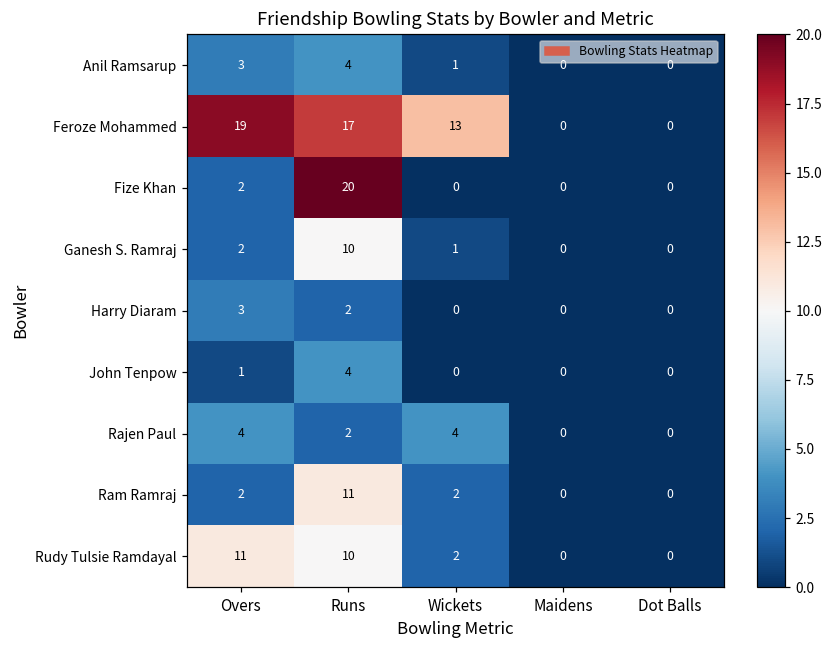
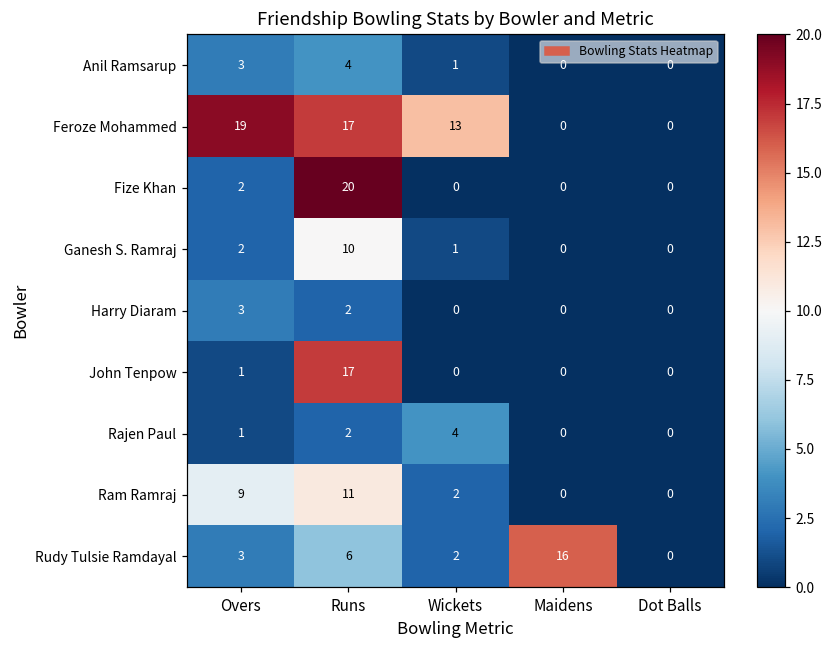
  {
    "Anil Ramsarup": {
      "Overs": 3,
      "Runs": 4,
      "Wickets": 1
    },
    "Feroze Mohammed": {
      "Overs": 19,
      "Runs": 17,
      "Wickets": 13,
      "Maidens": 0,
      "Dot Balls": 0
    },
    "Fize Khan": {
      "Overs": 2,
      "Runs": 20,
      "Wickets": 0,
      "Maidens": 0,
      "Dot Balls": 0
    },
    "Ganesh S. Ramraj": {
      "Overs": 2,
      "Runs": 10,
      "Wickets": 1,
      "Maidens": 0,
      "Dot Balls": 0
    },
    "Harry Diaram": {
      "Overs": 3,
      "Runs": 2,
      "Wickets": 0,
      "Maidens": 0,
      "Dot Balls": 0
    },
    "John Tenpow": {
      "Overs": 1,
-     "Runs": 4,
+     "Runs": 17,
      "Wickets": 0,
      "Maidens": 0,
      "Dot Balls": 0
    },
    "Rajen Paul": {
-     "Overs": 4,
+     "Overs": 1,
      "Runs": 2,
      "Wickets": 4,
      "Maidens": 0,
      "Dot Balls": 0
    },
    "Ram Ramraj": {
-     "Overs": 2,
+     "Overs": 9,
      "Runs": 11,
      "Wickets": 2,
      "Maidens": 0,
      "Dot Balls": 0
    },
    "Rudy Tulsie Ramdayal": {
-     "Overs": 11,
-     "Runs": 10,
+     "Overs": 3,
+     "Runs": 6,
      "Wickets": 2,
-     "Maidens": 0,
+     "Maidens": 16,
      "Dot Balls": 0
    }
  }
